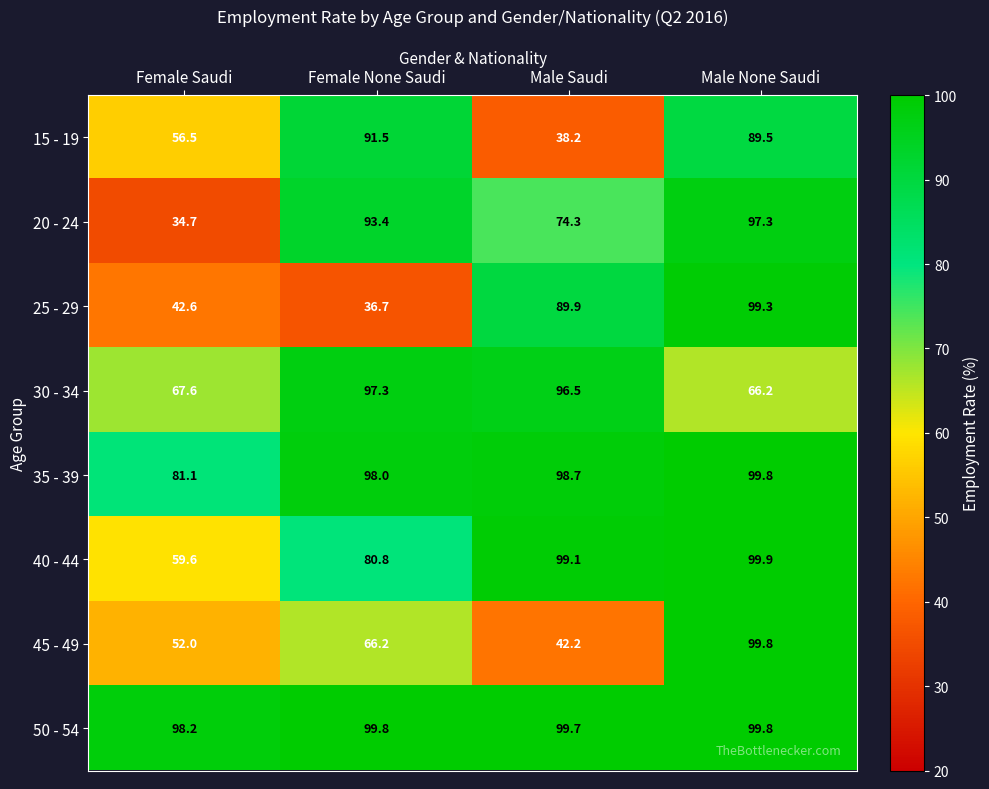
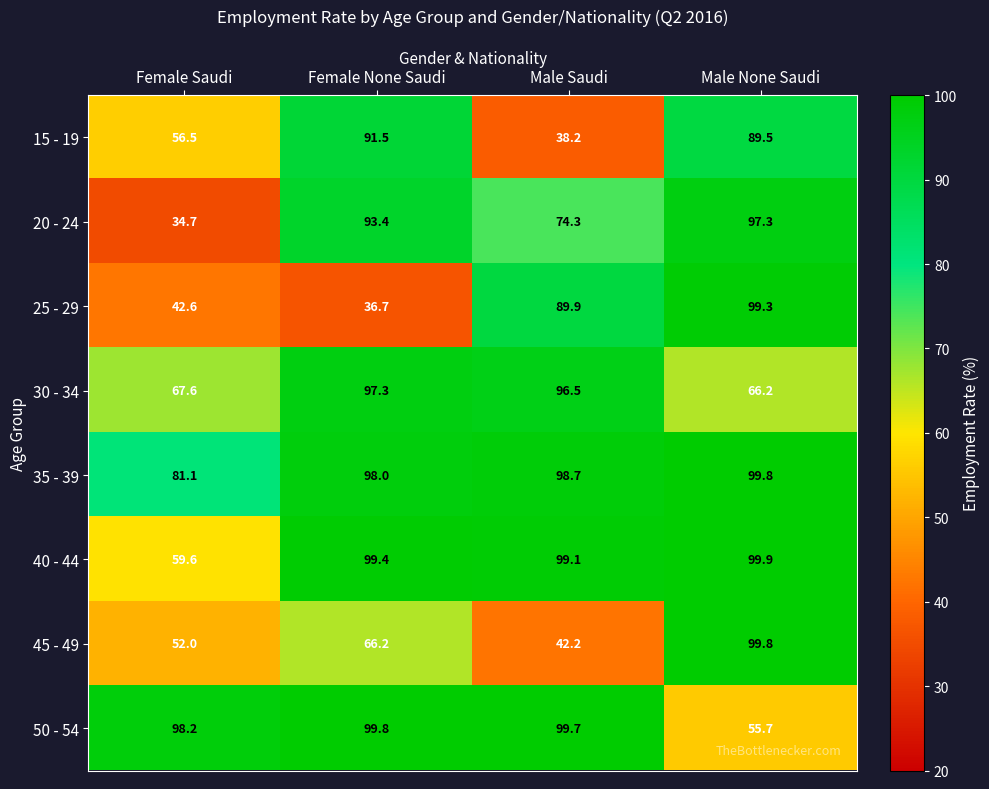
  {
    "15 - 19": {
      "Female Saudi": 56.5,
      "Female None Saudi": 91.5,
      "Male Saudi": 38.2,
      "Male None Saudi": 89.5
    },
    "20 - 24": {
      "Female Saudi": 34.7,
      "Female None Saudi": 93.4,
      "Male Saudi": 74.3,
      "Male None Saudi": 97.3
    },
    "25 - 29": {
      "Female Saudi": 42.6,
      "Female None Saudi": 36.7,
      "Male Saudi": 89.9,
      "Male None Saudi": 99.3
    },
    "30 - 34": {
      "Female Saudi": 67.6,
      "Female None Saudi": 97.3,
      "Male Saudi": 96.5,
      "Male None Saudi": 66.2
    },
    "35 - 39": {
      "Female Saudi": 81.1,
      "Female None Saudi": 98.0,
      "Male Saudi": 98.7,
      "Male None Saudi": 99.8
    },
    "40 - 44": {
      "Female Saudi": 59.6,
-     "Female None Saudi": 80.8,
+     "Female None Saudi": 99.4,
      "Male Saudi": 99.1,
      "Male None Saudi": 99.9
    },
    "45 - 49": {
      "Female Saudi": 52.0,
      "Female None Saudi": 66.2,
      "Male Saudi": 42.2,
      "Male None Saudi": 99.8
    },
    "50 - 54": {
      "Female Saudi": 98.2,
      "Female None Saudi": 99.8,
      "Male Saudi": 99.7,
-     "Male None Saudi": 99.8
+     "Male None Saudi": 55.7
    }
  }
